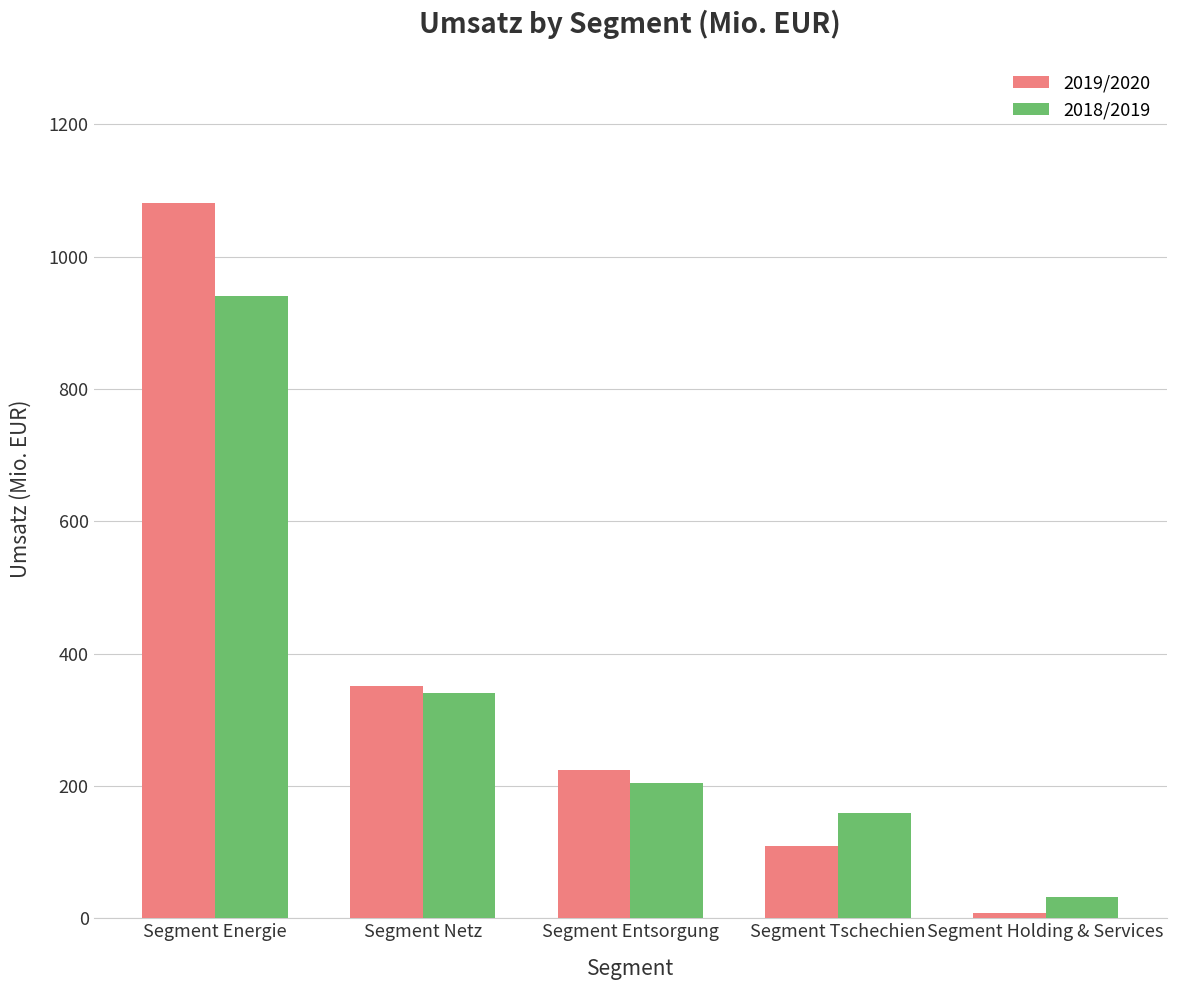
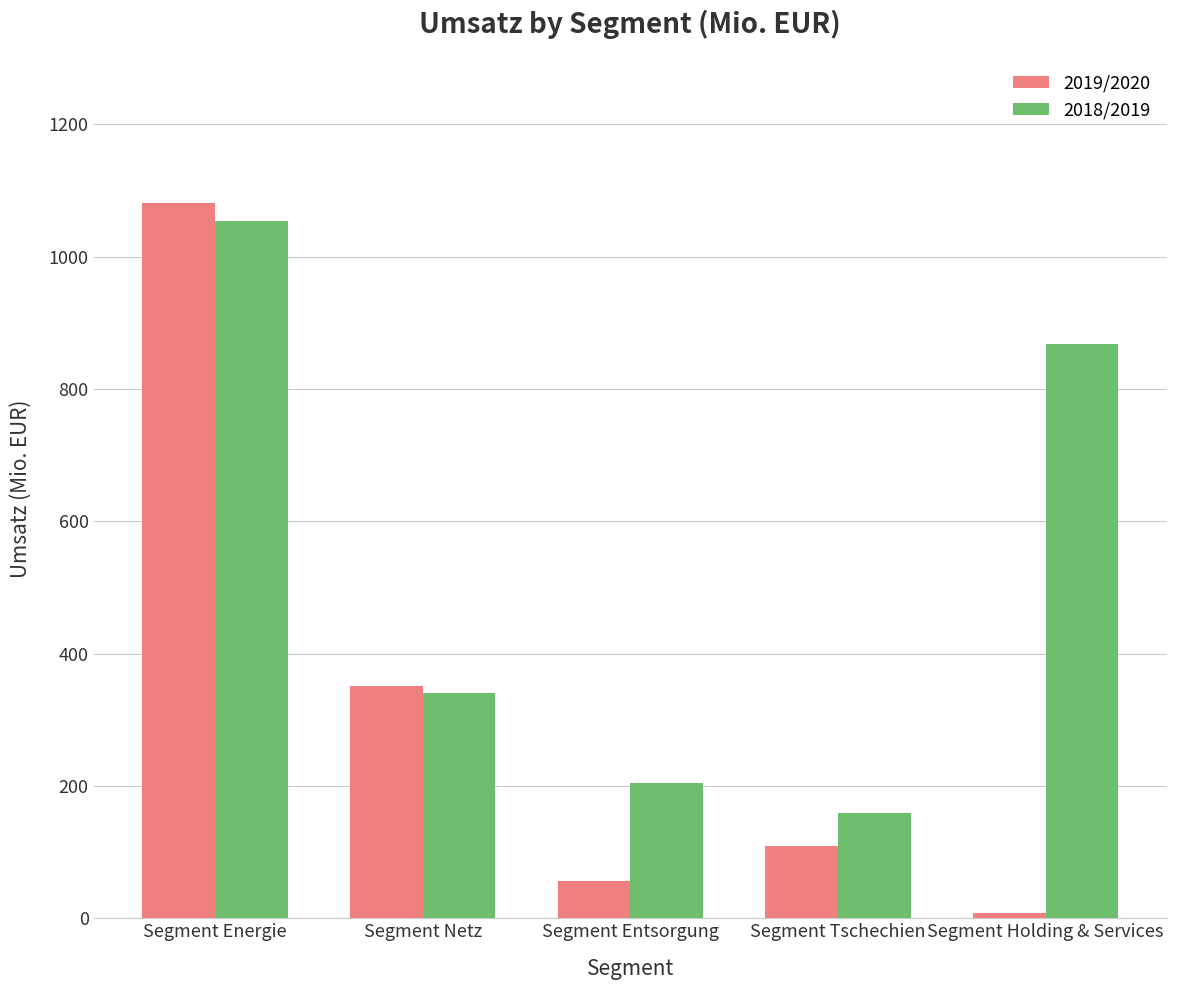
  {
    "2019/2020": {
      "Segment Energie": 1080,
      "Segment Netz": 350,
-     "Segment Entsorgung": 220,
+     "Segment Entsorgung": 60,
      "Segment Tschechien": 110,
      "Segment Holding & Services": 10
    },
    "2018/2019": {
-     "Segment Energie": 940,
+     "Segment Energie": 1050,
      "Segment Netz": 340,
      "Segment Entsorgung": 210,
      "Segment Tschechien": 160,
-     "Segment Holding & Services": 30
+     "Segment Holding & Services": 870
    }
  }
